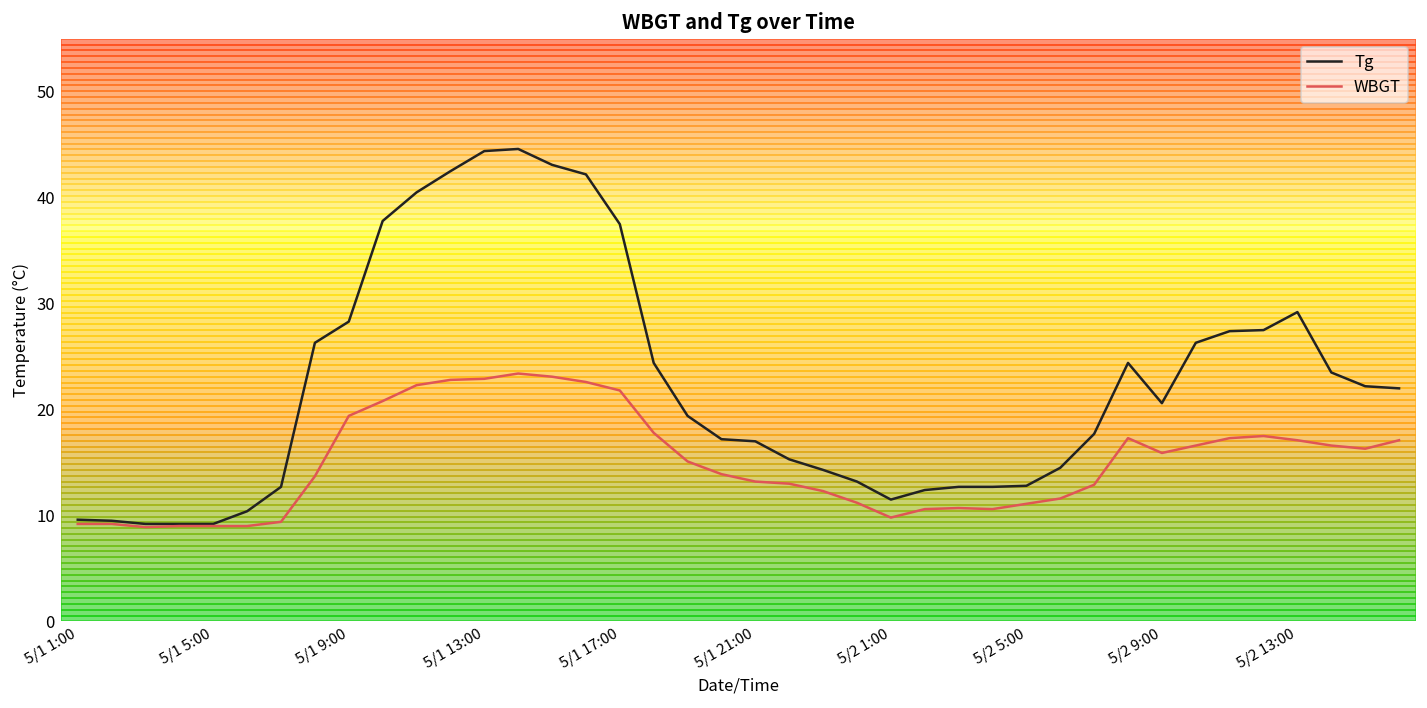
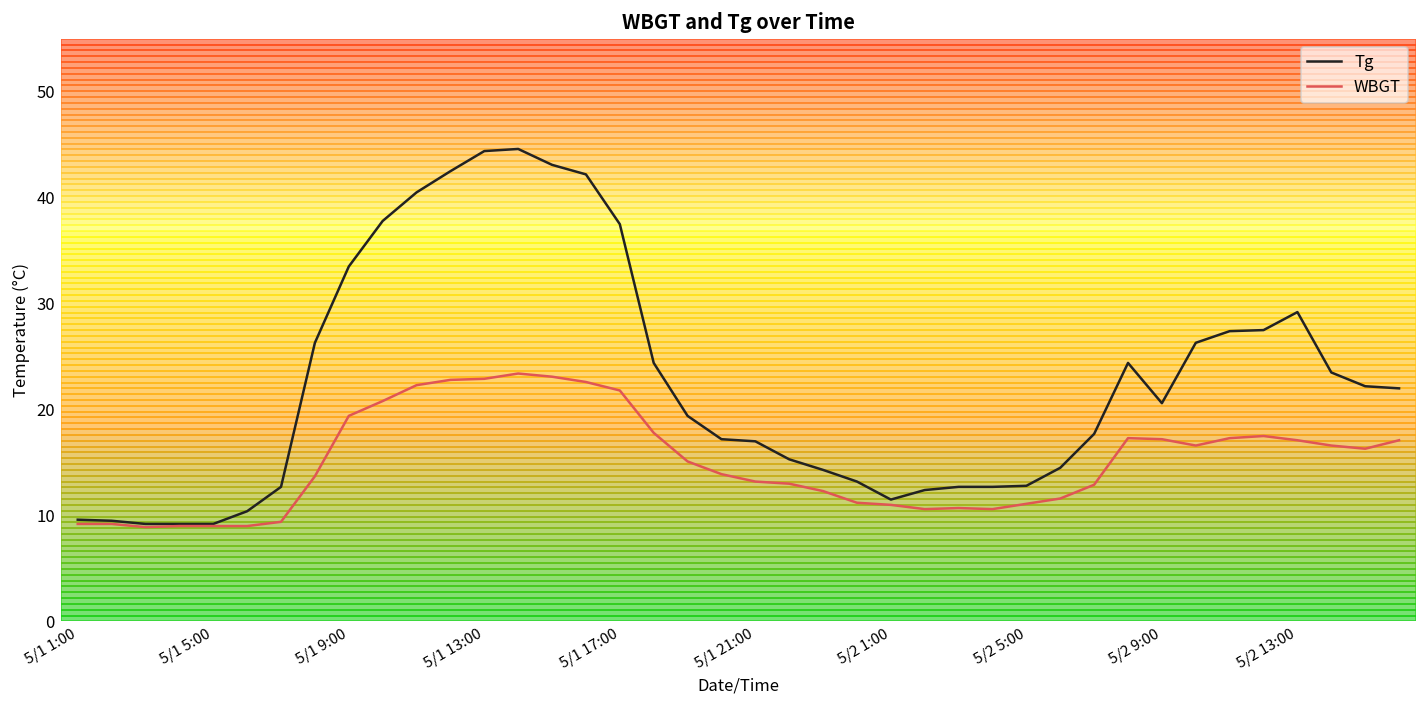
  {
    "Tg": {
      "5/1 1:00": 10,
-     "5/1 9:00": 28,
+     "5/1 9:00": 34,
      "5/1 13:00": 44,
      "5/1 17:00": 38,
      "5/1 21:00": 17,
      "5/2 1:00": 12,
      "5/2 5:00": 13,
      "5/2 9:00": 21,
      "5/2 13:00": 29
    },
    "WBGT": {
      "5/1 1:00": 9,
      "5/1 9:00": 19,
      "5/1 13:00": 23,
      "5/1 17:00": 22,
      "5/1 21:00": 13,
-     "5/2 1:00": 10,
+     "5/2 1:00": 11,
      "5/2 5:00": 11,
-     "5/2 9:00": 16,
+     "5/2 9:00": 17,
      "5/2 13:00": 17
    }
  }
